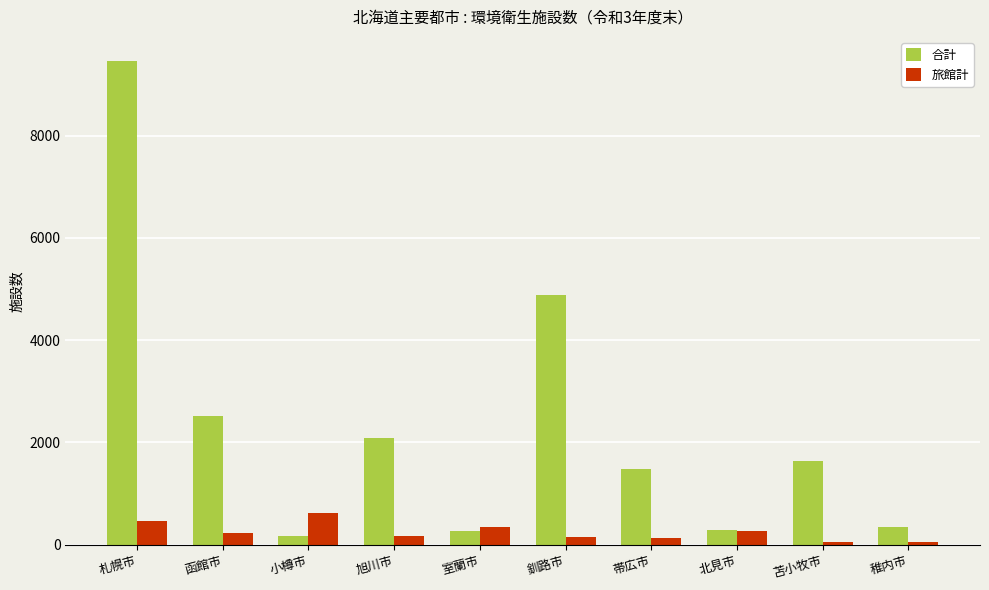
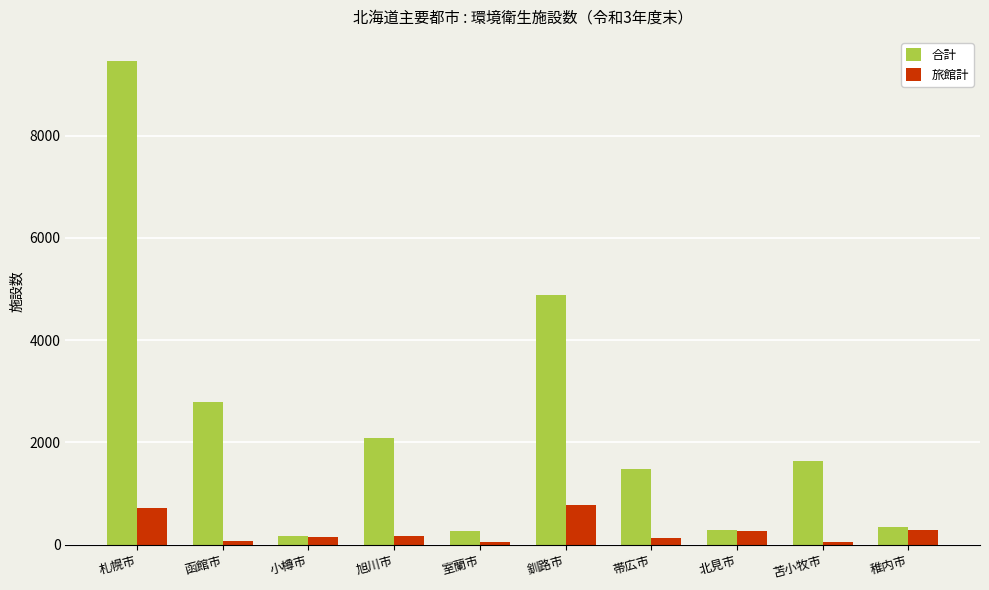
  {
    "合計": {
      "札幌市": 9500,
-     "函館市": 2500,
+     "函館市": 2800,
      "小樽市": 200,
      "旭川市": 2100,
      "室蘭市": 300,
      "釧路市": 4900,
      "帯広市": 1500,
      "北見市": 300,
      "苫小牧市": 1600,
      "稚内市": 300
    },
    "旅館計": {
-     "札幌市": 500,
-     "函館市": 200,
-     "小樽市": 600,
+     "札幌市": 700,
+     "函館市": 100,
+     "小樽市": 200,
      "旭川市": 200,
-     "室蘭市": 400,
-     "釧路市": 200,
+     "室蘭市": 100,
+     "釧路市": 800,
      "帯広市": 100,
      "北見市": 300,
      "苫小牧市": 100,
-     "稚内市": 100
+     "稚内市": 300
    }
  }
